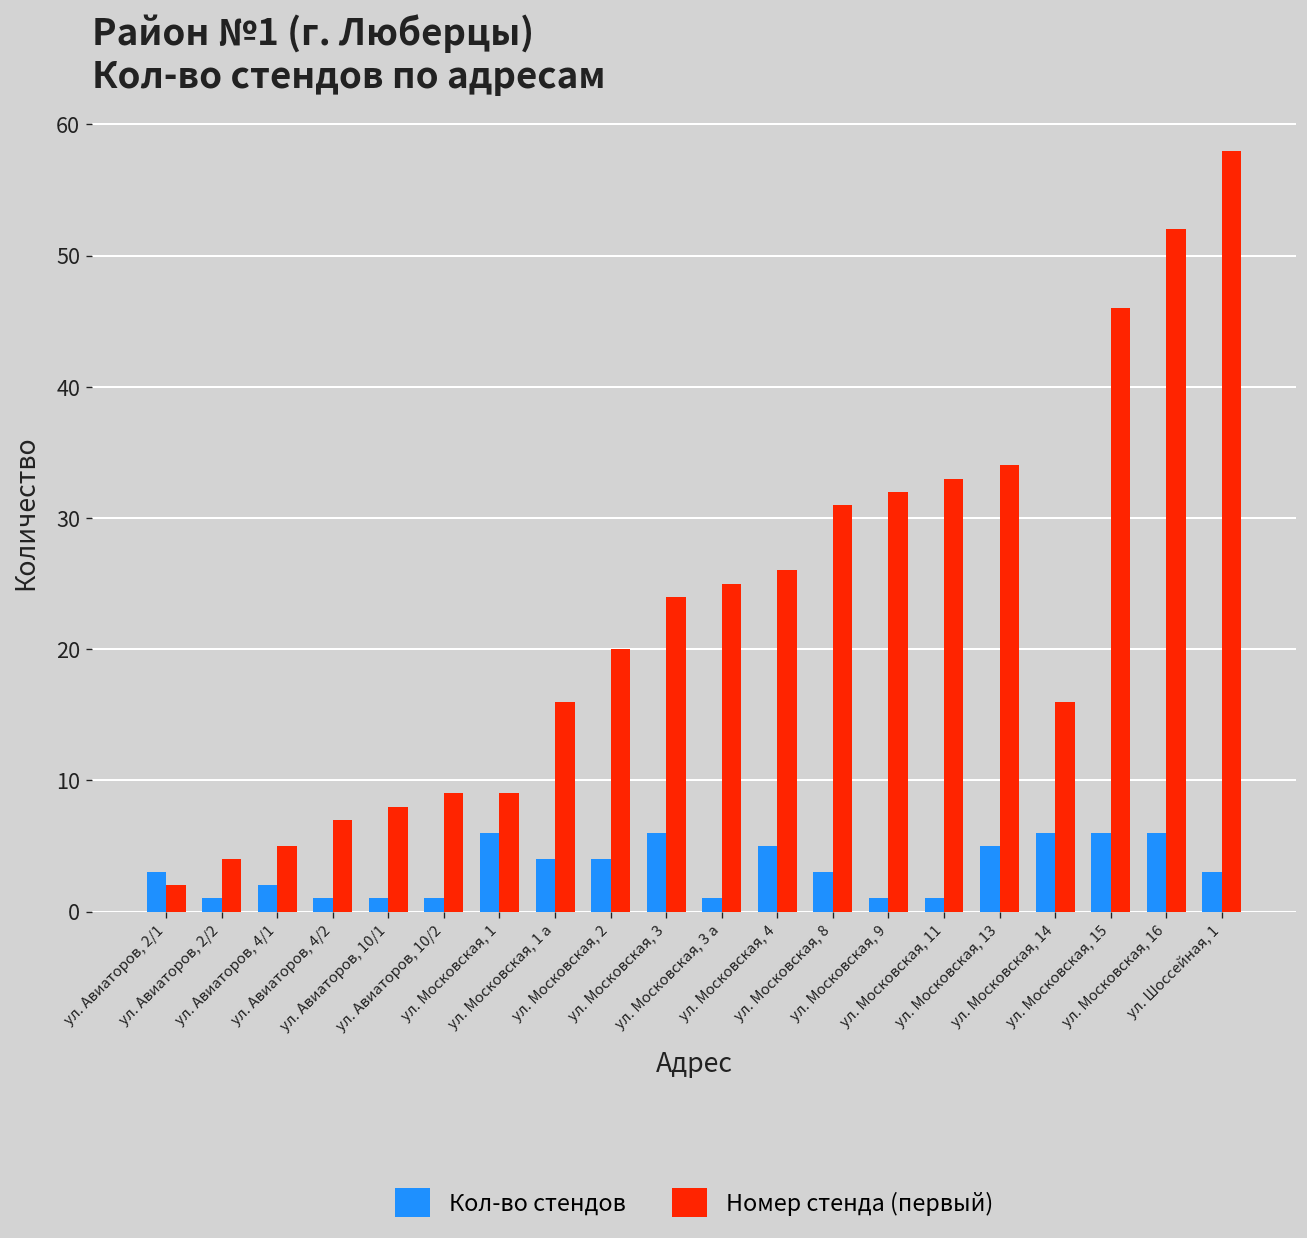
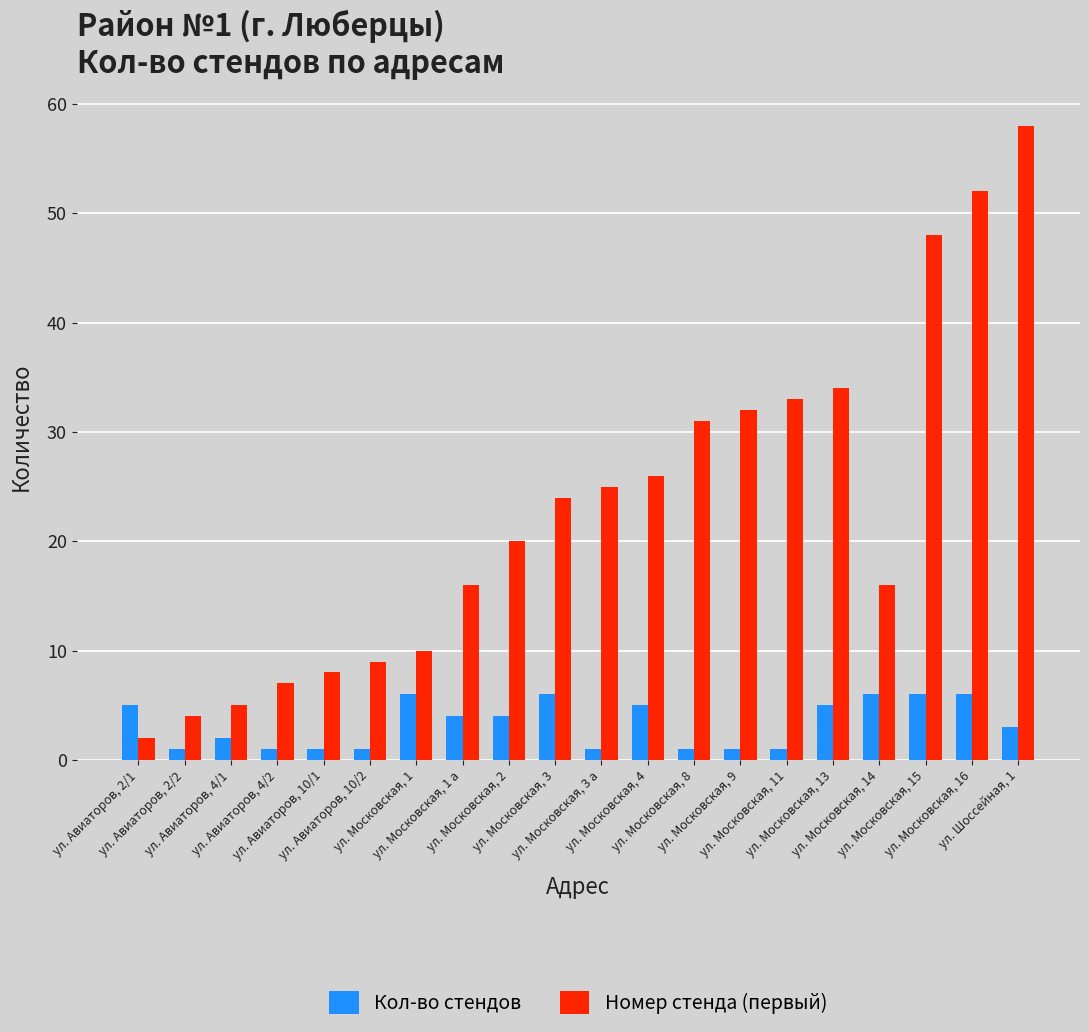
  {
    "Кол-во стендов": {
-     "ул. Авиаторов, 2/1": 3,
+     "ул. Авиаторов, 2/1": 5,
      "ул. Авиаторов, 2/2": 1,
      "ул. Авиаторов, 4/1": 2,
      "ул. Авиаторов, 4/2": 1,
      "ул. Авиаторов, 10/1": 1,
      "ул. Авиаторов, 10/2": 1,
      "ул. Московская, 1": 6,
      "ул. Московская, 1 а": 4,
      "ул. Московская, 2": 4,
      "ул. Московская, 3": 6,
      "ул. Московская, 3 а": 1,
      "ул. Московская, 4": 5,
-     "ул. Московская, 8": 3,
+     "ул. Московская, 8": 1,
      "ул. Московская, 9": 1,
      "ул. Московская, 11": 1,
      "ул. Московская, 13": 5,
      "ул. Московская, 14": 6,
      "ул. Московская, 15": 6,
      "ул. Московская, 16": 6,
      "ул. Шоссейная, 1": 3
    },
    "Номер стенда (первый)": {
      "ул. Авиаторов, 2/1": 2,
      "ул. Авиаторов, 2/2": 4,
      "ул. Авиаторов, 4/1": 5,
      "ул. Авиаторов, 4/2": 7,
      "ул. Авиаторов, 10/1": 8,
      "ул. Авиаторов, 10/2": 9,
-     "ул. Московская, 1": 9,
+     "ул. Московская, 1": 10,
      "ул. Московская, 1 а": 16,
      "ул. Московская, 2": 20,
      "ул. Московская, 3": 24,
      "ул. Московская, 3 а": 25,
      "ул. Московская, 4": 26,
      "ул. Московская, 8": 31,
      "ул. Московская, 9": 32,
      "ул. Московская, 11": 33,
      "ул. Московская, 13": 34,
      "ул. Московская, 14": 16,
-     "ул. Московская, 15": 46,
+     "ул. Московская, 15": 48,
      "ул. Московская, 16": 52,
      "ул. Шоссейная, 1": 58
    }
  }
